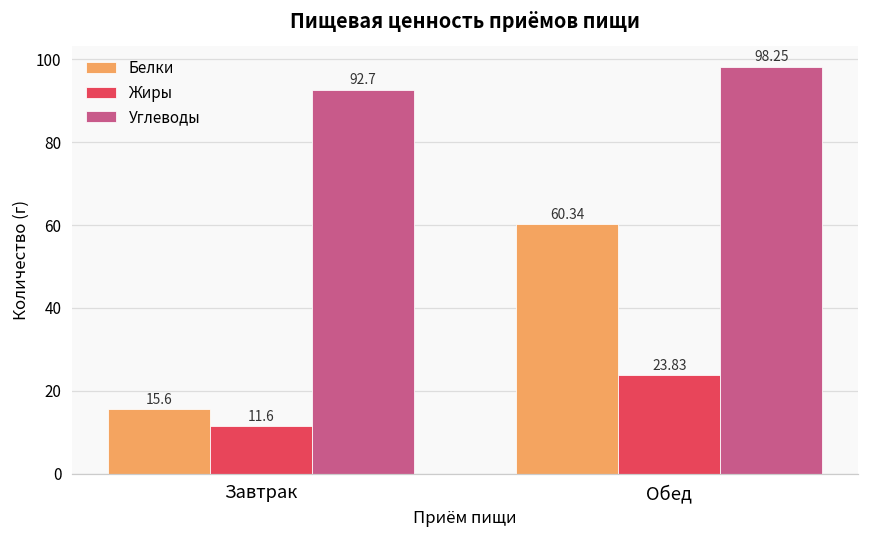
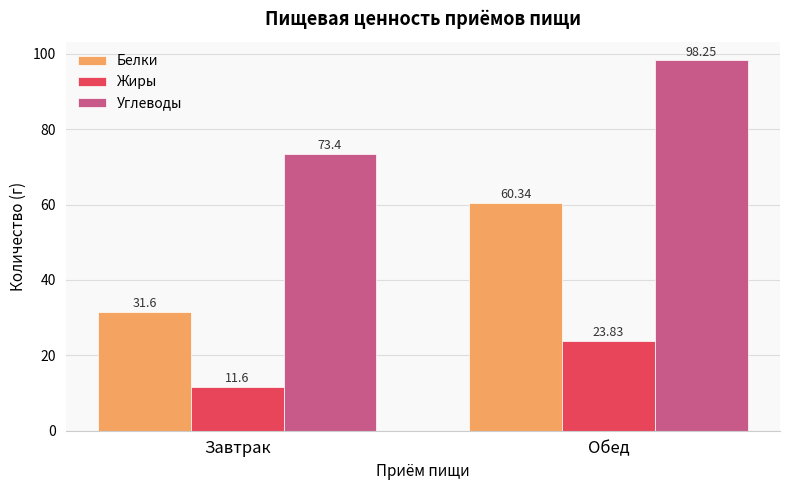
  {
    "Белки": {
-     "Завтрак": 15.6,
+     "Завтрак": 31.6,
      "Обед": 60.34
    },
    "Жиры": {
      "Завтрак": 11.6,
      "Обед": 23.83
    },
    "Углеводы": {
-     "Завтрак": 92.7,
+     "Завтрак": 73.4,
      "Обед": 98.25
    }
  }
